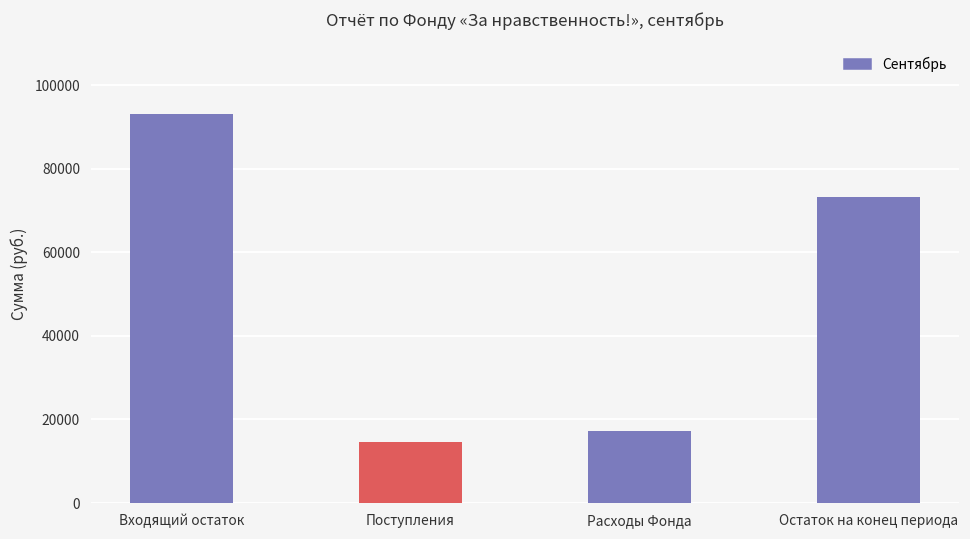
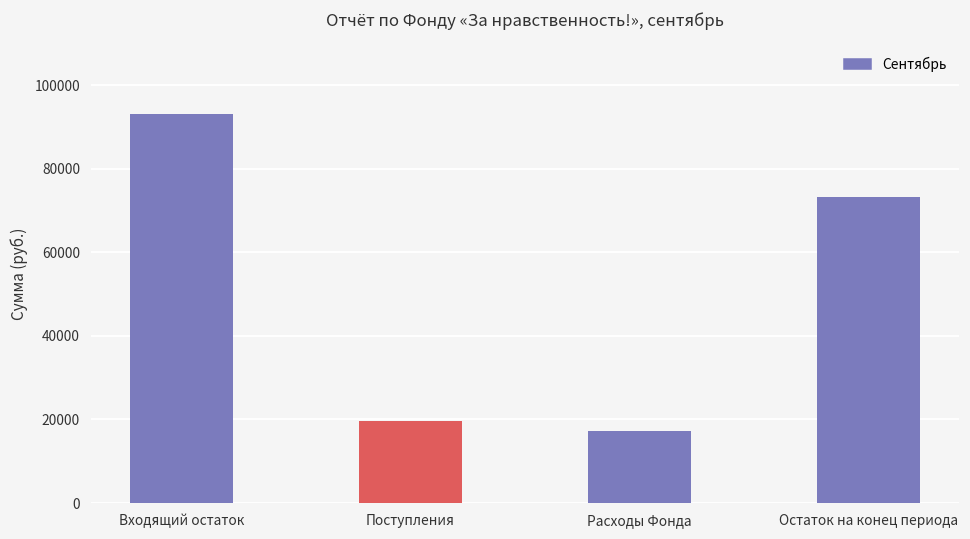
  {
    "Входящий остаток": 93000,
-   "Поступления": 15000,
+   "Поступления": 20000,
    "Расходы Фонда": 17000,
    "Остаток на конец периода": 73000
  }
